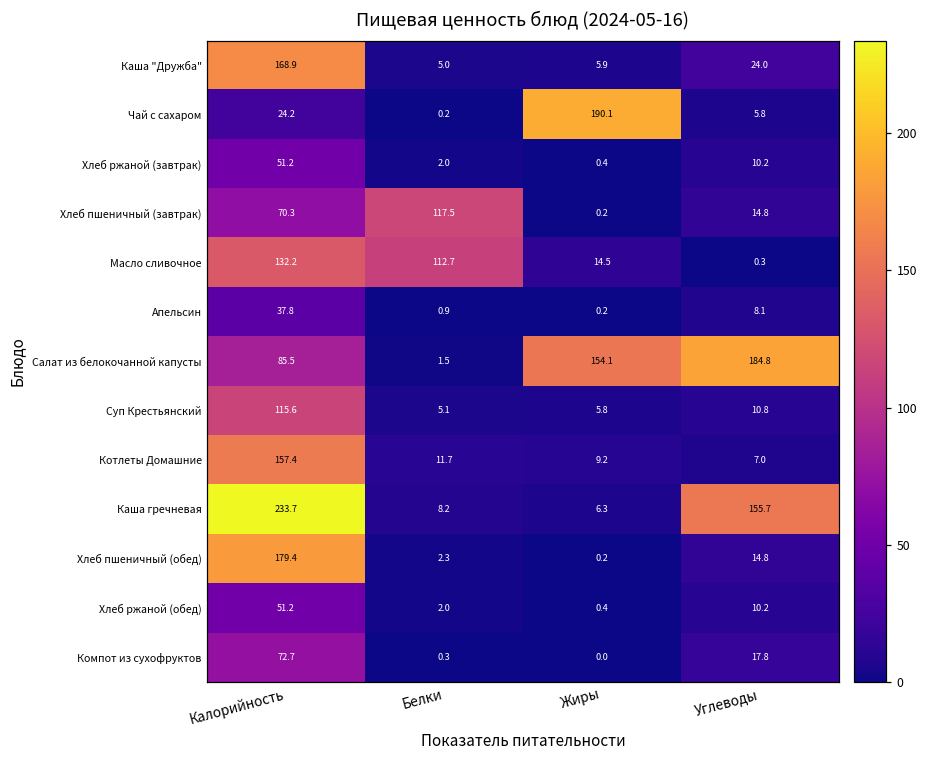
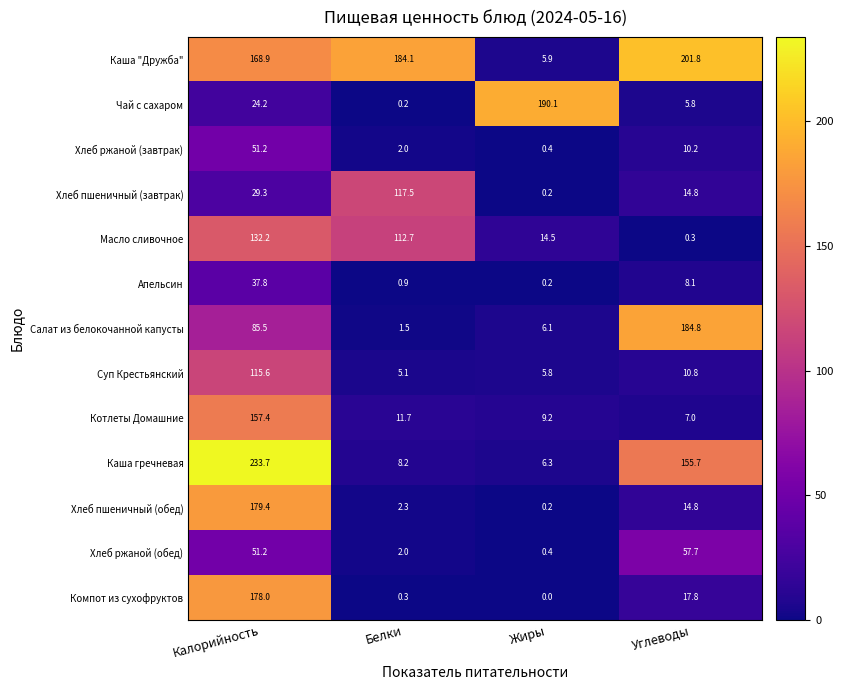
  {
    "Каша \"Дружба\"": {
      "Калорийность": 168.9,
-     "Белки": 5.0,
+     "Белки": 184.1,
      "Жиры": 5.9,
-     "Углеводы": 24.0
+     "Углеводы": 201.8
    },
    "Чай с сахаром": {
      "Калорийность": 24.2,
      "Белки": 0.2,
      "Жиры": 190.1,
      "Углеводы": 5.8
    },
    "Хлеб ржаной (завтрак)": {
      "Калорийность": 51.2,
      "Белки": 2.0,
      "Жиры": 0.4,
      "Углеводы": 10.2
    },
    "Хлеб пшеничный (завтрак)": {
-     "Калорийность": 70.3,
+     "Калорийность": 29.3,
      "Белки": 117.5,
      "Жиры": 0.2,
      "Углеводы": 14.8
    },
    "Масло сливочное": {
      "Калорийность": 132.2,
      "Белки": 112.7,
      "Жиры": 14.5,
      "Углеводы": 0.3
    },
    "Апельсин": {
      "Калорийность": 37.8,
      "Белки": 0.9,
      "Жиры": 0.2,
      "Углеводы": 8.1
    },
    "Салат из белокочанной капусты": {
      "Калорийность": 85.5,
      "Белки": 1.5,
-     "Жиры": 154.1,
+     "Жиры": 6.1,
      "Углеводы": 184.8
    },
    "Суп Крестьянский": {
      "Калорийность": 115.6,
      "Белки": 5.1,
      "Жиры": 5.8,
      "Углеводы": 10.8
    },
    "Котлеты Домашние": {
      "Калорийность": 157.4,
      "Белки": 11.7,
      "Жиры": 9.2,
      "Углеводы": 7.0
    },
    "Каша гречневая": {
      "Калорийность": 233.7,
      "Белки": 8.2,
      "Жиры": 6.3,
      "Углеводы": 155.7
    },
    "Хлеб пшеничный (обед)": {
      "Калорийность": 179.4,
      "Белки": 2.3,
      "Жиры": 0.2,
      "Углеводы": 14.8
    },
    "Хлеб ржаной (обед)": {
      "Калорийность": 51.2,
      "Белки": 2.0,
      "Жиры": 0.4,
-     "Углеводы": 10.2
+     "Углеводы": 57.7
    },
    "Компот из сухофруктов": {
-     "Калорийность": 72.7,
+     "Калорийность": 178.0,
      "Белки": 0.3,
      "Жиры": 0.0,
      "Углеводы": 17.8
    }
  }
